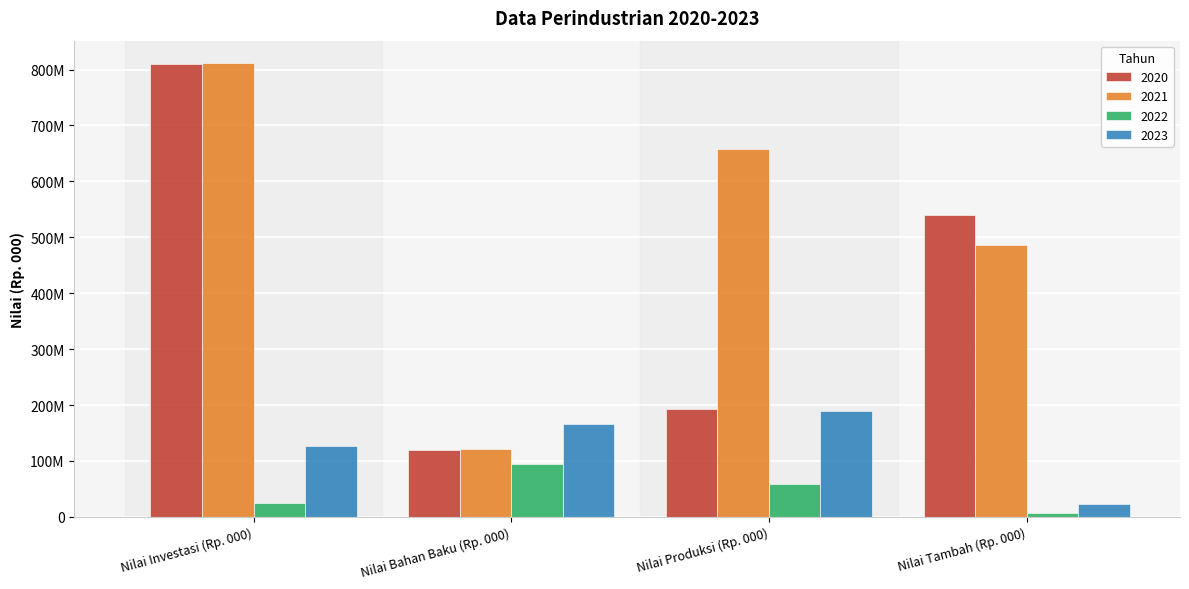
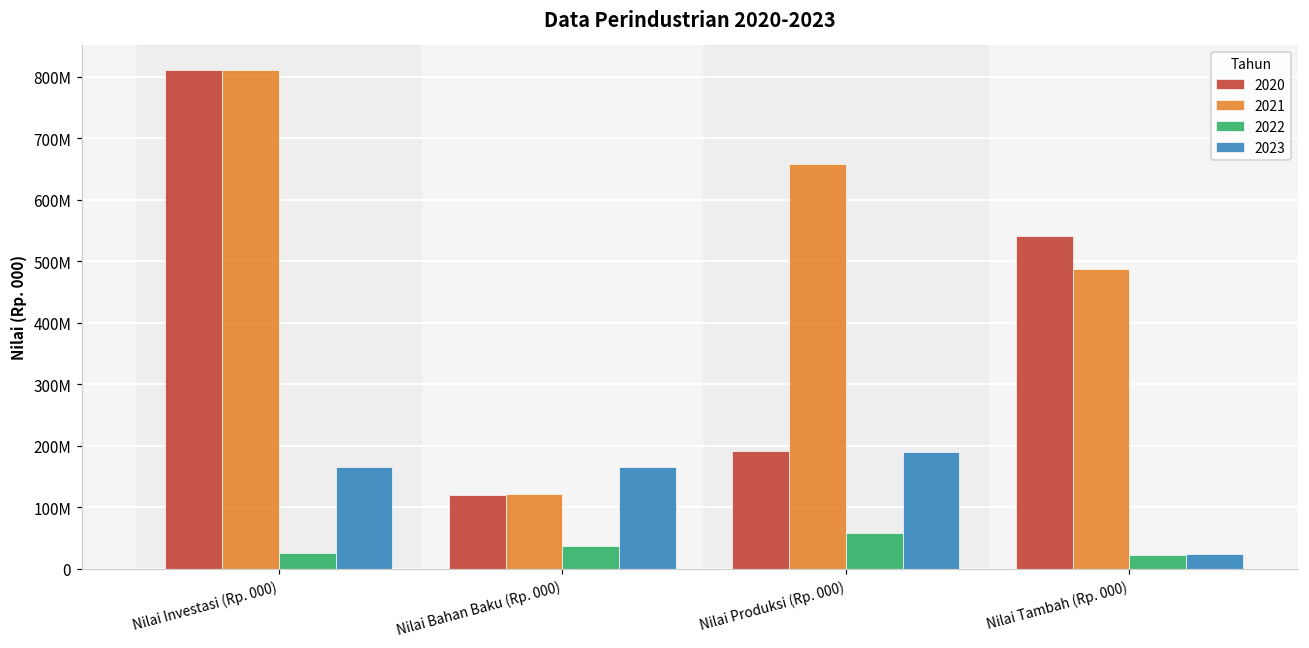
  {
    "2020": {
      "Nilai Investasi (Rp. 000)": 810000000,
      "Nilai Bahan Baku (Rp. 000)": 120000000,
      "Nilai Produksi (Rp. 000)": 190000000,
      "Nilai Tambah (Rp. 000)": 540000000
    },
    "2021": {
      "Nilai Investasi (Rp. 000)": 810000000,
      "Nilai Bahan Baku (Rp. 000)": 120000000,
      "Nilai Produksi (Rp. 000)": 660000000,
      "Nilai Tambah (Rp. 000)": 490000000
    },
    "2022": {
      "Nilai Investasi (Rp. 000)": 30000000,
-     "Nilai Bahan Baku (Rp. 000)": 90000000,
+     "Nilai Bahan Baku (Rp. 000)": 40000000,
      "Nilai Produksi (Rp. 000)": 60000000,
-     "Nilai Tambah (Rp. 000)": 10000000
+     "Nilai Tambah (Rp. 000)": 20000000
    },
    "2023": {
-     "Nilai Investasi (Rp. 000)": 130000000,
+     "Nilai Investasi (Rp. 000)": 160000000,
      "Nilai Bahan Baku (Rp. 000)": 170000000,
      "Nilai Produksi (Rp. 000)": 190000000,
      "Nilai Tambah (Rp. 000)": 20000000
    }
  }
